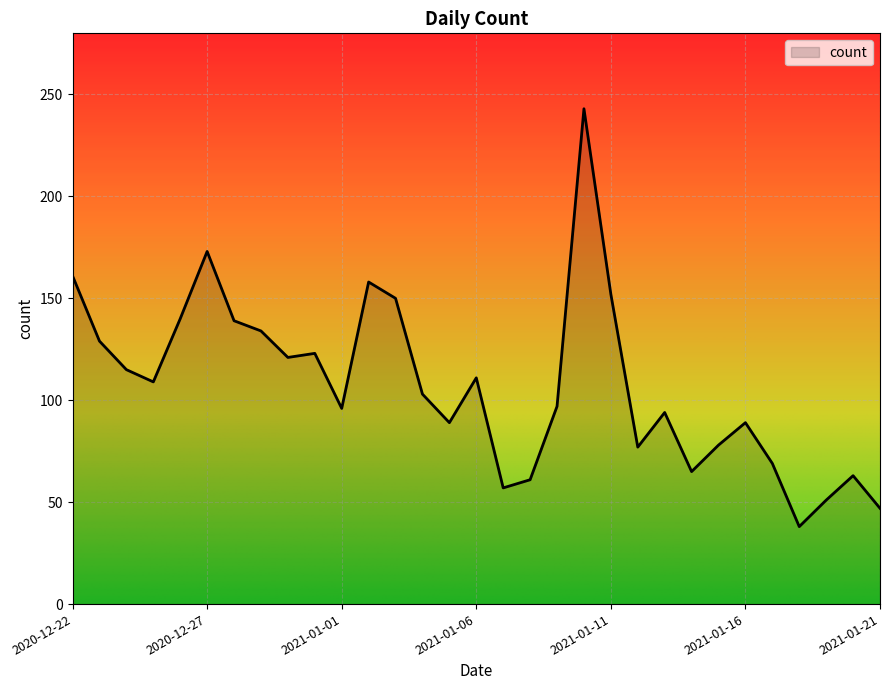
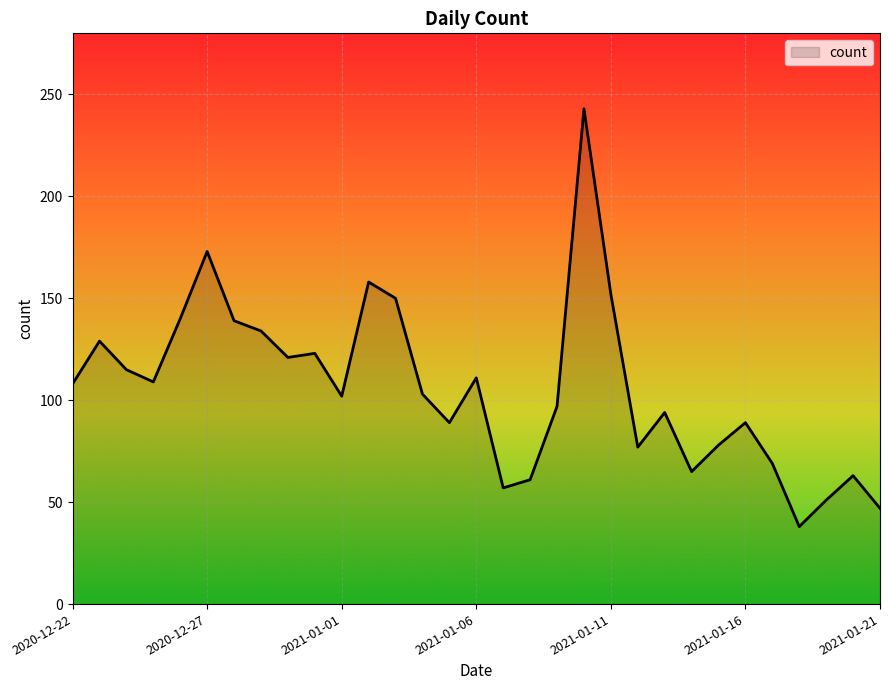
  {
-   "2020-12-22": 161,
+   "2020-12-22": 108,
    "2020-12-27": 173,
-   "2021-01-01": 96,
+   "2021-01-01": 102,
    "2021-01-06": 111,
    "2021-01-11": 152,
    "2021-01-16": 89,
    "2021-01-21": 47
  }
